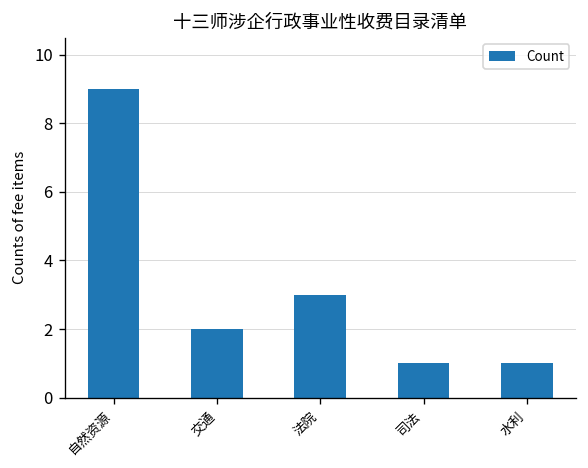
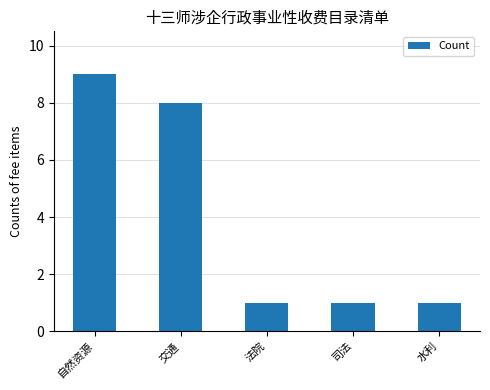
  {
    "自然资源": 9,
-   "交通": 2,
-   "法院": 3,
+   "交通": 8,
+   "法院": 1,
    "司法": 1,
    "水利": 1
  }
